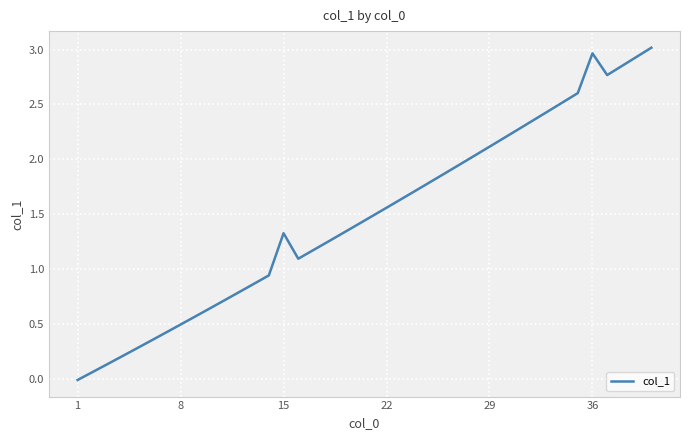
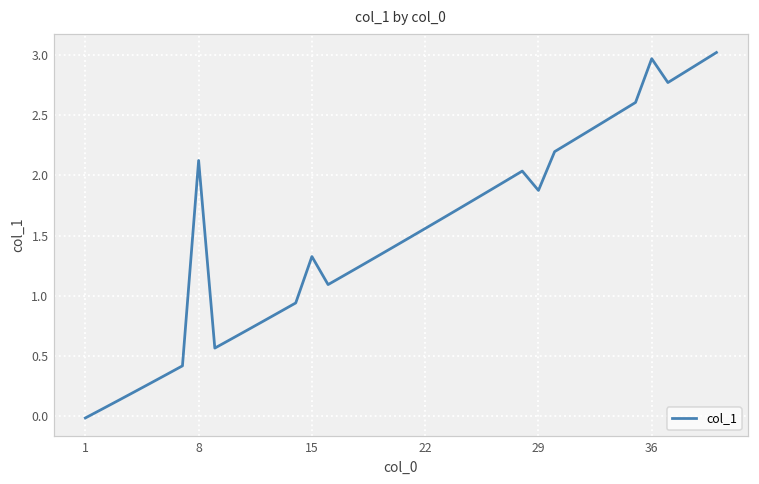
  {
    "1": -0.01,
-   "8": 0.49,
+   "8": 2.12,
    "15": 1.33,
    "22": 1.56,
-   "29": 2.11,
+   "29": 1.87,
    "36": 2.97
  }
